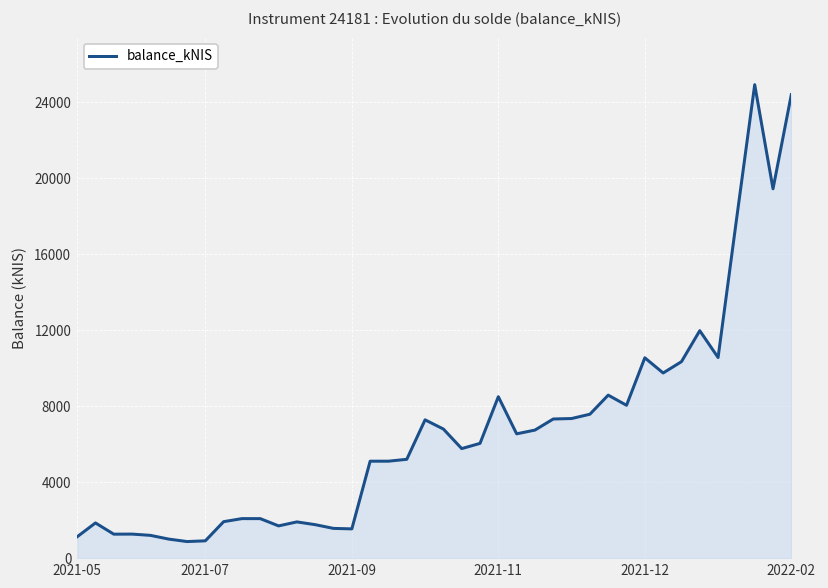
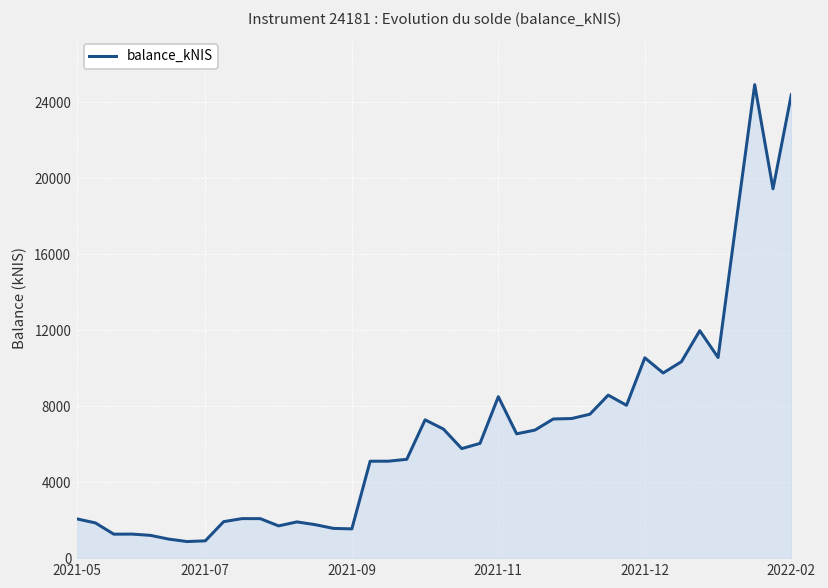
  {
-   "2021-05": 1100,
+   "2021-05": 2100,
    "2021-07": 900,
    "2021-09": 1500,
    "2021-11": 8500,
    "2021-12": 10600,
    "2022-02": 24400
  }
